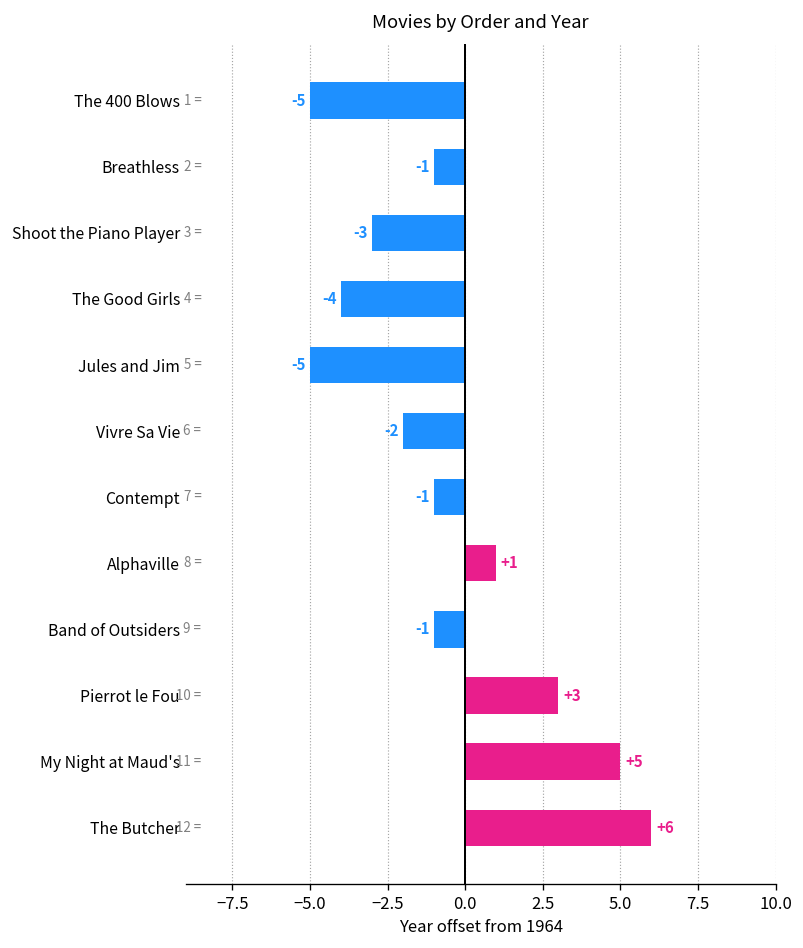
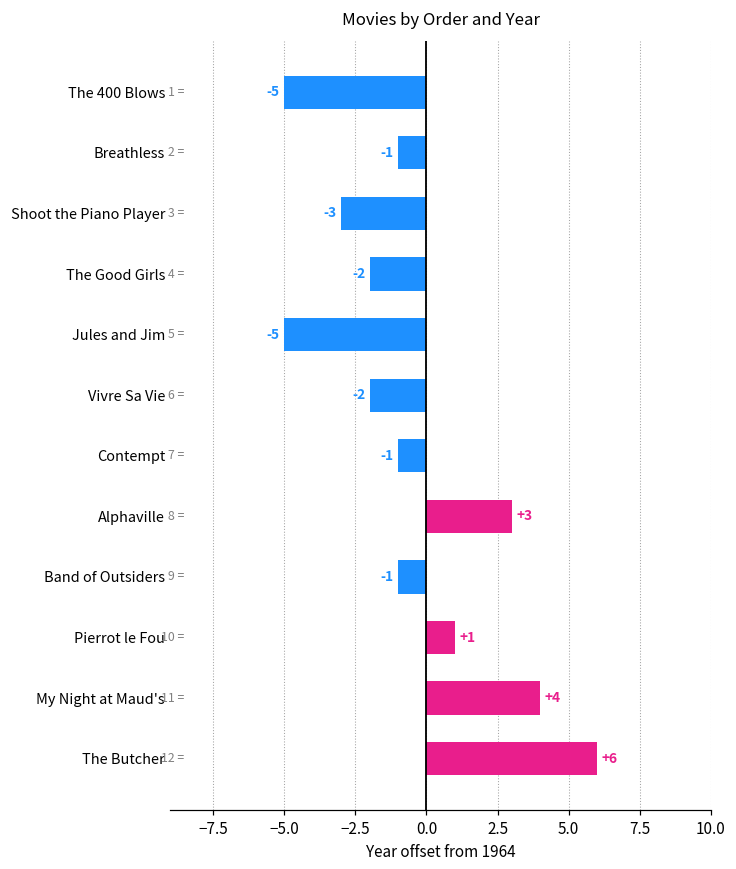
  {
    "The 400 Blows": "-5",
    "Breathless": "-1",
    "Shoot the Piano Player": "-3",
-   "The Good Girls": "-4",
+   "The Good Girls": "-2",
    "Jules and Jim": "-5",
    "Vivre Sa Vie": "-2",
    "Contempt": "-1",
-   "Alphaville": "+1",
+   "Alphaville": "+3",
    "Band of Outsiders": "-1",
-   "Pierrot le Fou": "+3",
-   "My Night at Maud's": "+5",
+   "Pierrot le Fou": "+1",
+   "My Night at Maud's": "+4",
    "The Butcher": "+6"
  }
